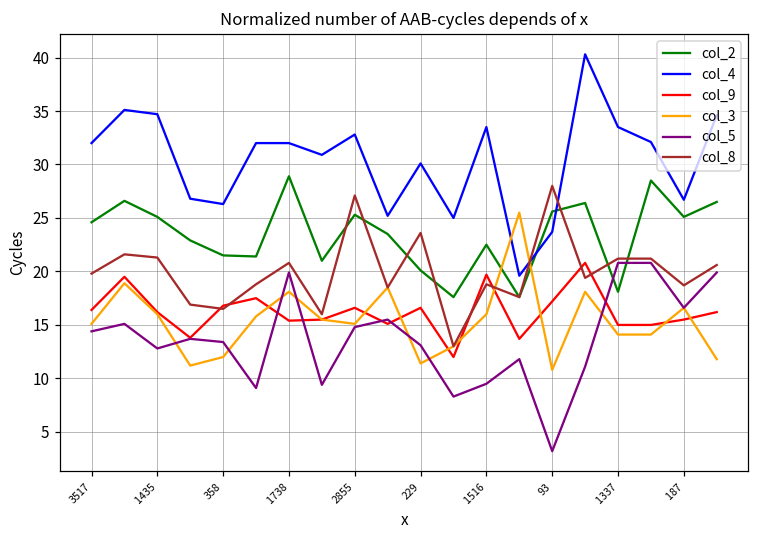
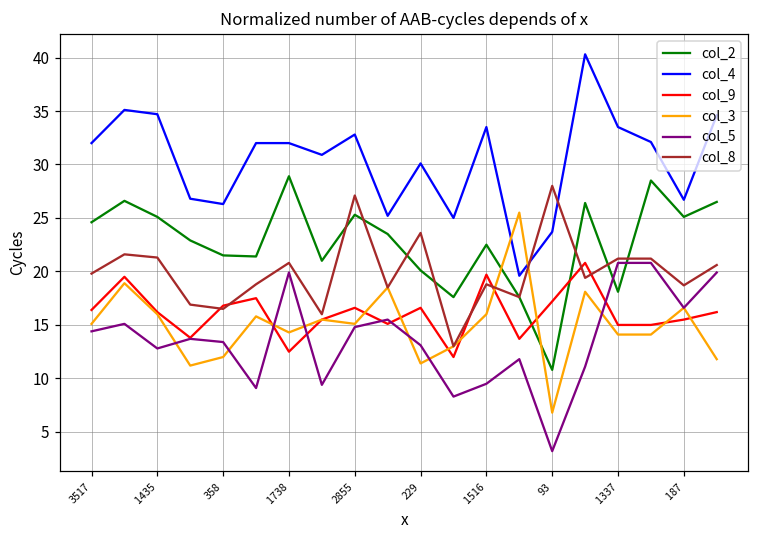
  {
    "col_2": {
      "3517": 25,
      "1435": 25,
      "358": 22,
      "1738": 29,
      "2855": 25,
      "229": 20,
      "1516": 23,
-     "93": 26,
+     "93": 11,
      "187": 25
    },
    "col_4": {
      "3517": 32,
      "1435": 35,
      "358": 26,
      "1738": 32,
      "2855": 33,
      "229": 30,
      "1516": 34,
      "93": 24,
      "187": 27
    },
    "col_9": {
      "3517": 16,
      "358": 17,
-     "1738": 15,
+     "1738": 13,
      "2855": 17,
      "229": 17,
      "1516": 20,
      "93": 17,
      "187": 16
    },
    "col_3": {
      "3517": 15,
      "358": 12,
-     "1738": 18,
+     "1738": 14,
      "2855": 15,
      "229": 11,
      "1516": 16,
-     "93": 11
+     "93": 7
    },
    "col_5": {
      "3517": 14,
      "1435": 13,
      "358": 13,
      "1738": 20,
      "2855": 15,
      "229": 13,
      "1516": 10,
      "93": 3
    },
    "col_8": {
      "3517": 20,
      "1435": 21,
      "358": 17,
      "1738": 21,
      "2855": 27,
      "229": 24,
      "1516": 19,
      "93": 28,
      "187": 19
    }
  }
